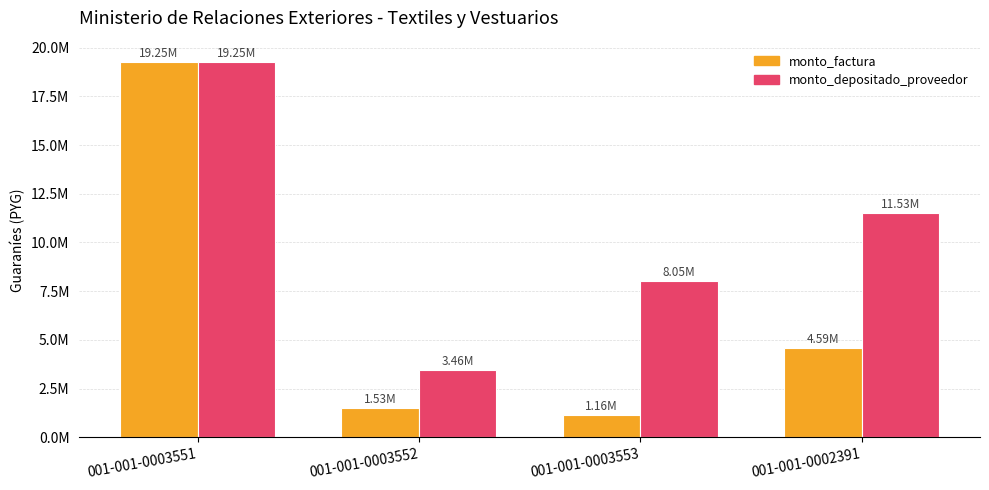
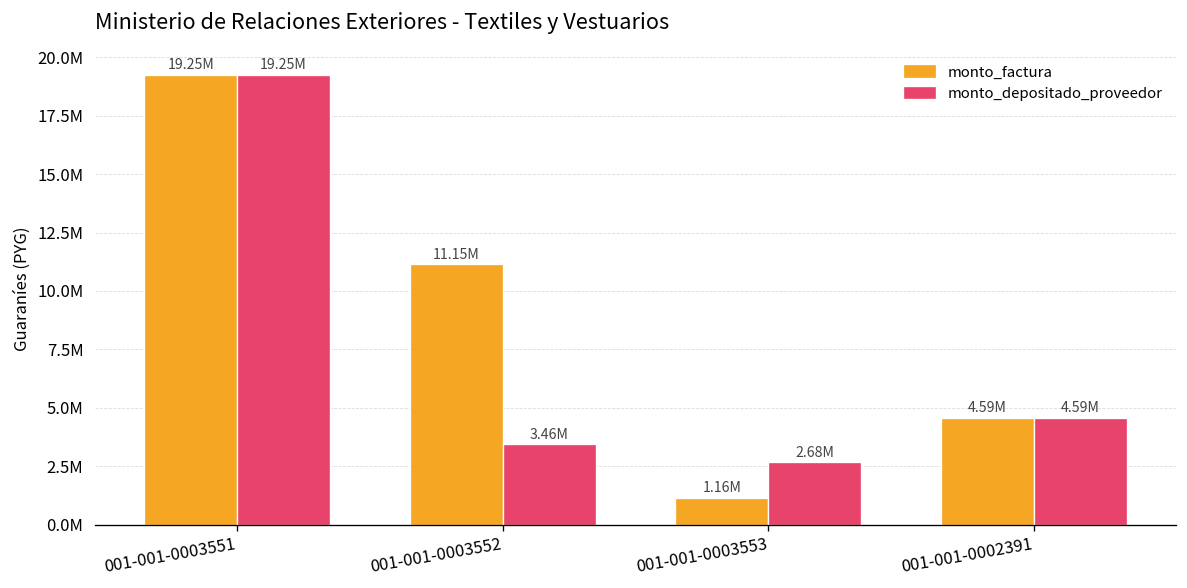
  {
    "monto_factura": {
      "001-001-0003551": "19.25M",
-     "001-001-0003552": "1.53M",
+     "001-001-0003552": "11.15M",
      "001-001-0003553": "1.16M",
      "001-001-0002391": "4.59M"
    },
    "monto_depositado_proveedor": {
      "001-001-0003551": "19.25M",
      "001-001-0003552": "3.46M",
-     "001-001-0003553": "8.05M",
-     "001-001-0002391": "11.53M"
+     "001-001-0003553": "2.68M",
+     "001-001-0002391": "4.59M"
    }
  }
